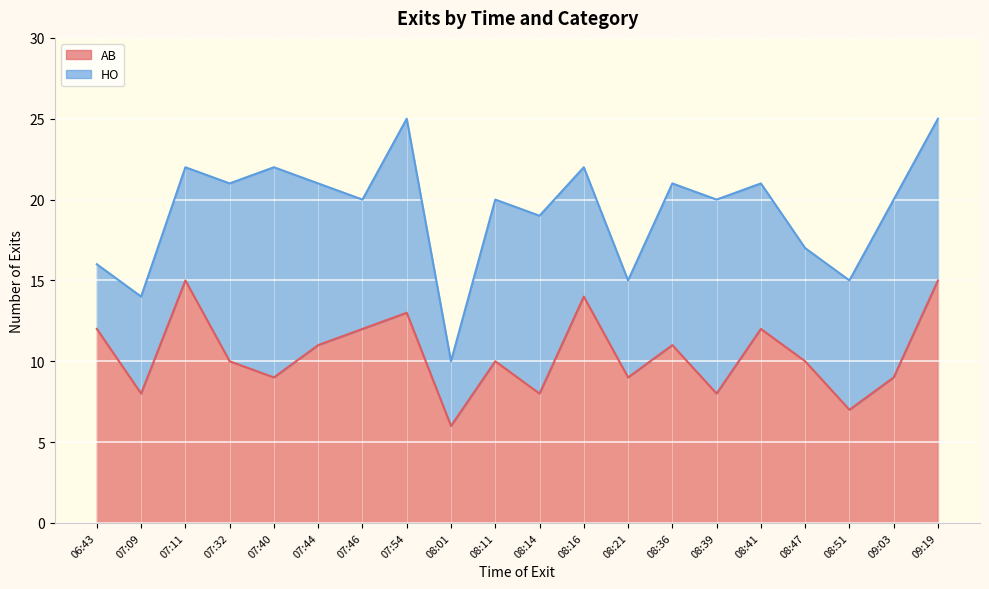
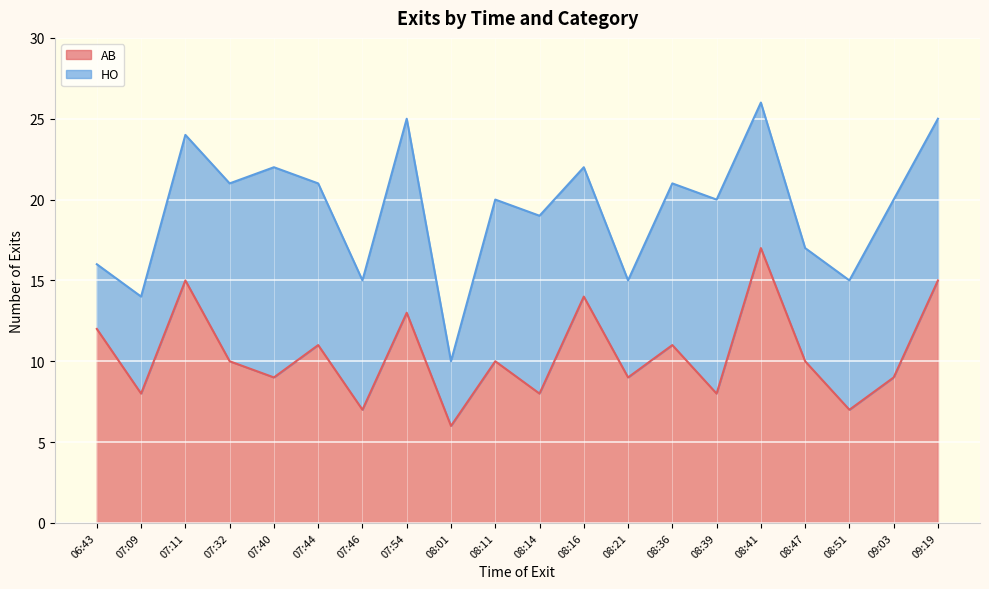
  {
    "AB": {
      "06:43": 12,
      "07:09": 8,
      "07:11": 15,
      "07:32": 10,
      "07:40": 9,
      "07:44": 11,
-     "07:46": 12,
+     "07:46": 7,
      "07:54": 13,
      "08:01": 6,
      "08:11": 10,
      "08:14": 8,
      "08:16": 14,
      "08:21": 9,
      "08:36": 11,
      "08:39": 8,
-     "08:41": 12,
+     "08:41": 17,
      "08:47": 10,
      "08:51": 7,
      "09:03": 9,
      "09:19": 15
    },
    "HO": {
      "06:43": 4,
      "07:09": 6,
-     "07:11": 7,
+     "07:11": 9,
      "07:32": 11,
      "07:40": 13,
      "07:44": 10,
      "07:46": 8,
      "07:54": 12,
      "08:01": 4,
      "08:11": 10,
      "08:14": 11,
      "08:16": 8,
      "08:21": 6,
      "08:36": 10,
      "08:39": 12,
      "08:41": 9,
      "08:47": 7,
      "08:51": 8,
      "09:03": 11,
      "09:19": 10
    }
  }
